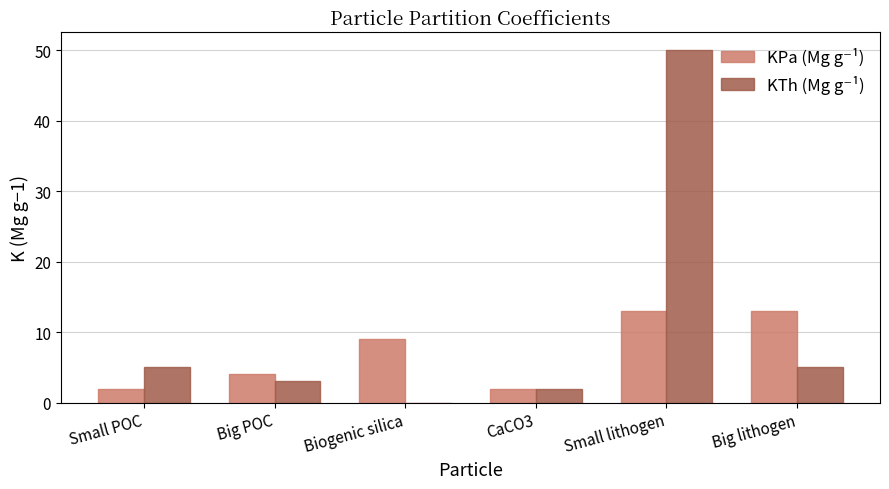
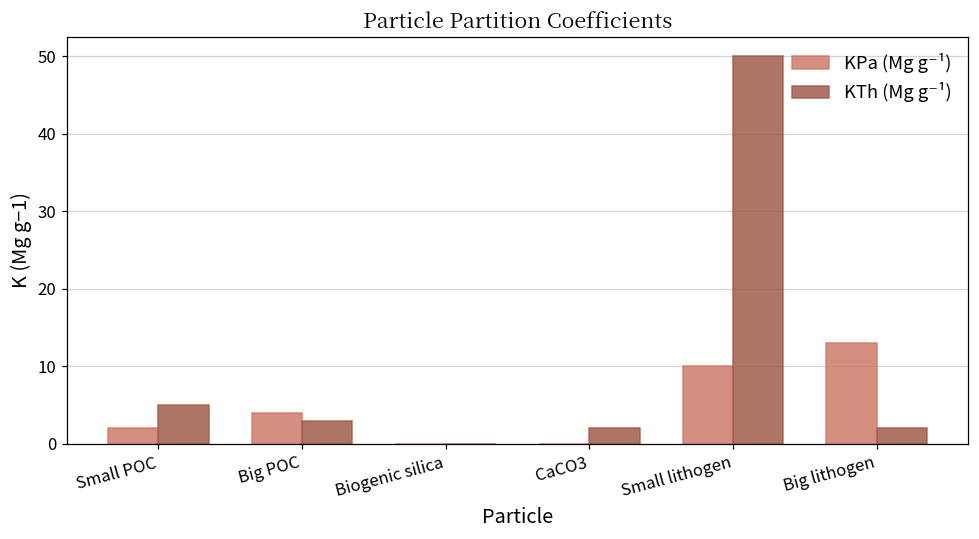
  {
    "KPa (Mg g⁻¹)": {
      "Small POC": 2,
      "Big POC": 4,
-     "Biogenic silica": 9,
-     "CaCO3": 2,
-     "Small lithogen": 13,
+     "Biogenic silica": 0,
+     "CaCO3": 0,
+     "Small lithogen": 10,
      "Big lithogen": 13
    },
    "KTh (Mg g⁻¹)": {
      "Small POC": 5,
      "Big POC": 3,
      "Biogenic silica": 0,
      "CaCO3": 2,
      "Small lithogen": 50,
-     "Big lithogen": 5
+     "Big lithogen": 2
    }
  }
